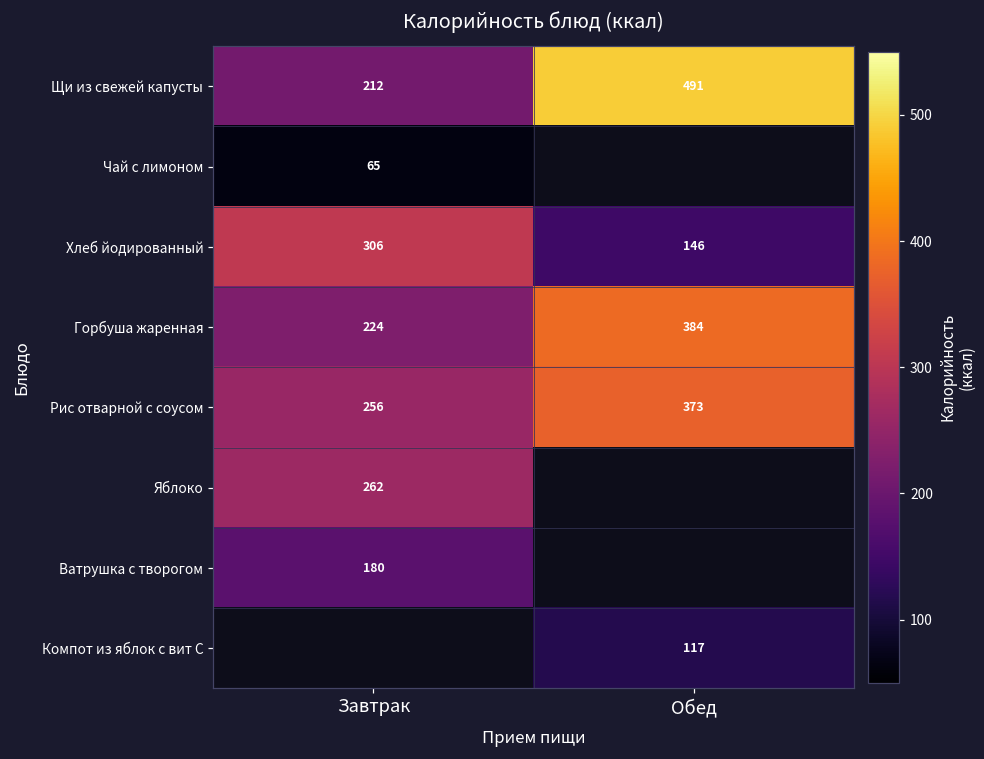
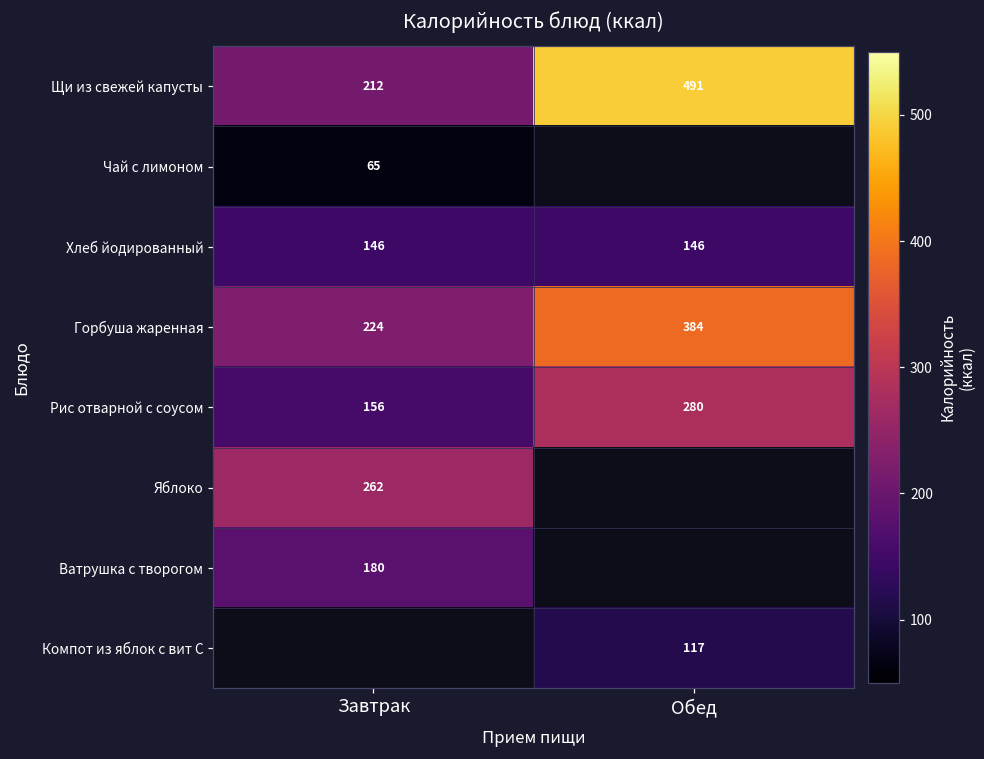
  {
    "Щи из свежей капусты": {
      "Завтрак": 212,
      "Обед": 491
    },
    "Чай с лимоном": {
      "Завтрак": 65
    },
    "Хлеб йодированный": {
-     "Завтрак": 306,
+     "Завтрак": 146,
      "Обед": 146
    },
    "Горбуша жаренная": {
      "Завтрак": 224,
      "Обед": 384
    },
    "Рис отварной с соусом": {
-     "Завтрак": 256,
-     "Обед": 373
+     "Завтрак": 156,
+     "Обед": 280
    },
    "Яблоко": {
      "Завтрак": 262
    },
    "Ватрушка с творогом": {
      "Завтрак": 180
    },
    "Компот из яблок с вит С": {
      "Обед": 117
    }
  }
